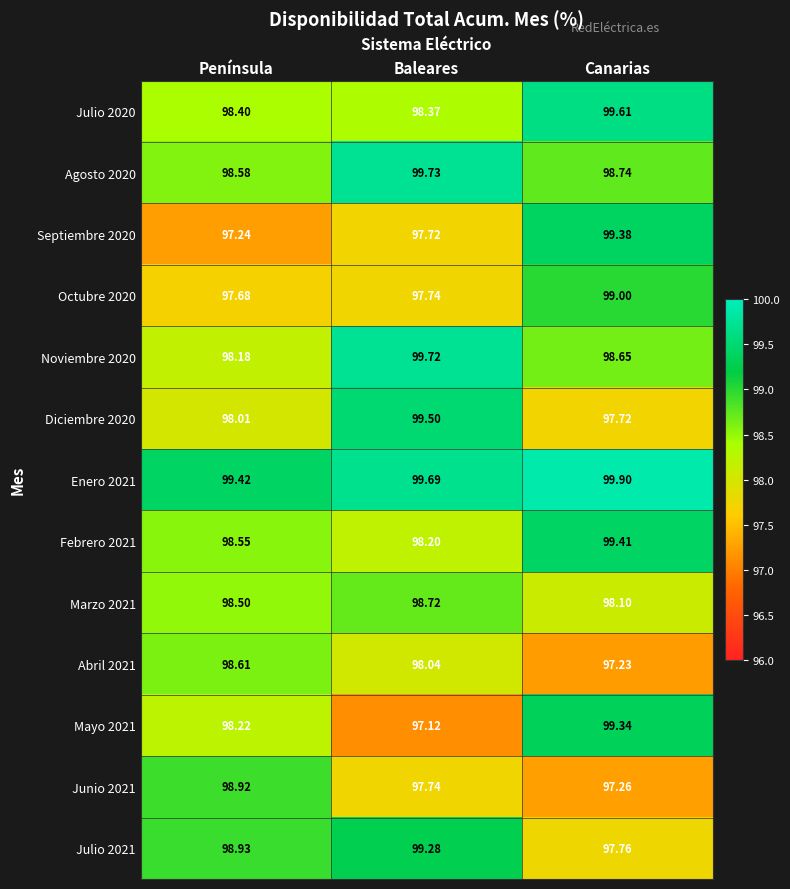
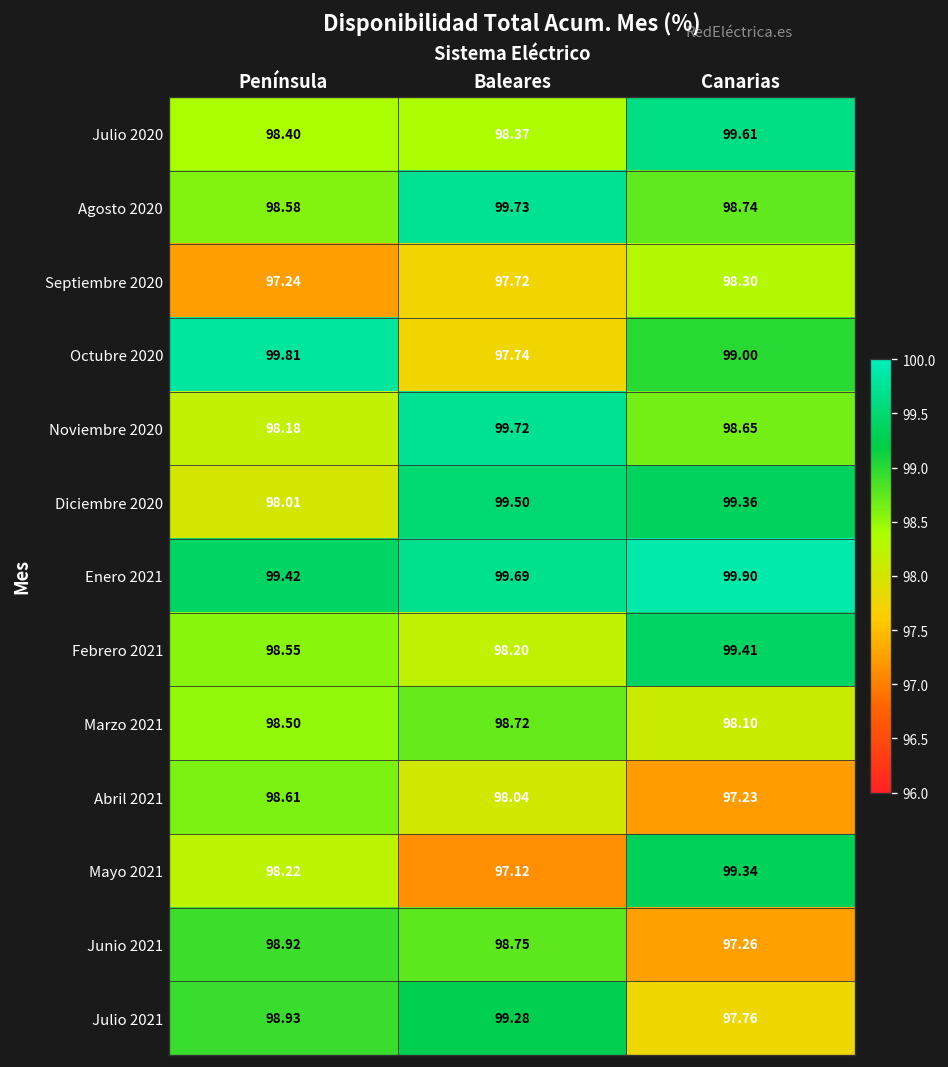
  {
    "Julio 2020": {
      "Península": 98.40,
      "Baleares": 98.37,
      "Canarias": 99.61
    },
    "Agosto 2020": {
      "Península": 98.58,
      "Baleares": 99.73,
      "Canarias": 98.74
    },
    "Septiembre 2020": {
      "Península": 97.24,
      "Baleares": 97.72,
-     "Canarias": 99.38
+     "Canarias": 98.30
    },
    "Octubre 2020": {
-     "Península": 97.68,
+     "Península": 99.81,
      "Baleares": 97.74,
      "Canarias": 99.00
    },
    "Noviembre 2020": {
      "Península": 98.18,
      "Baleares": 99.72,
      "Canarias": 98.65
    },
    "Diciembre 2020": {
      "Península": 98.01,
      "Baleares": 99.50,
-     "Canarias": 97.72
+     "Canarias": 99.36
    },
    "Enero 2021": {
      "Península": 99.42,
      "Baleares": 99.69,
      "Canarias": 99.90
    },
    "Febrero 2021": {
      "Península": 98.55,
      "Baleares": 98.20,
      "Canarias": 99.41
    },
    "Marzo 2021": {
      "Península": 98.50,
      "Baleares": 98.72,
      "Canarias": 98.10
    },
    "Abril 2021": {
      "Península": 98.61,
      "Baleares": 98.04,
      "Canarias": 97.23
    },
    "Mayo 2021": {
      "Península": 98.22,
      "Baleares": 97.12,
      "Canarias": 99.34
    },
    "Junio 2021": {
      "Península": 98.92,
-     "Baleares": 97.74,
+     "Baleares": 98.75,
      "Canarias": 97.26
    },
    "Julio 2021": {
      "Península": 98.93,
      "Baleares": 99.28,
      "Canarias": 97.76
    }
  }
